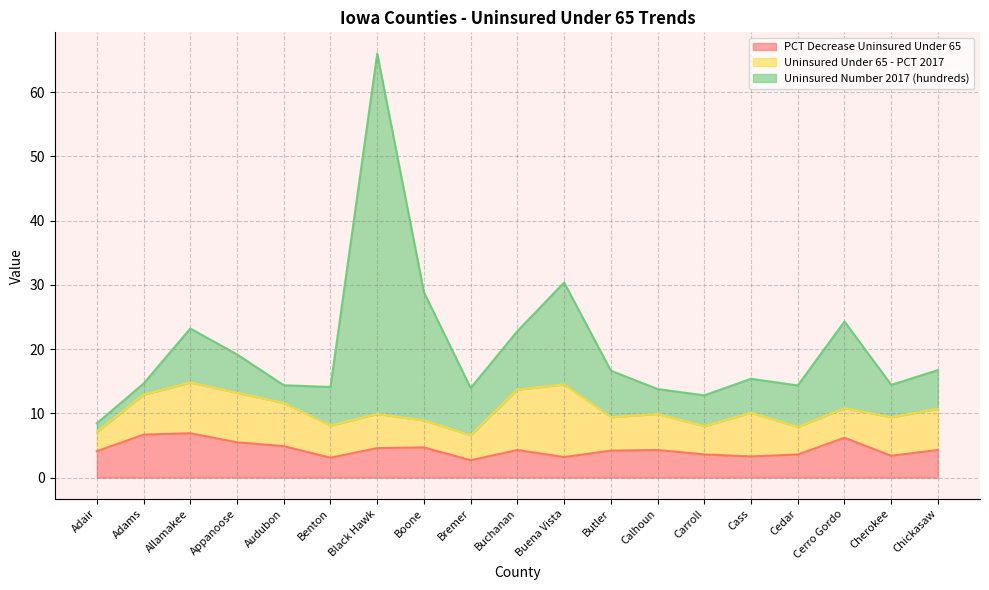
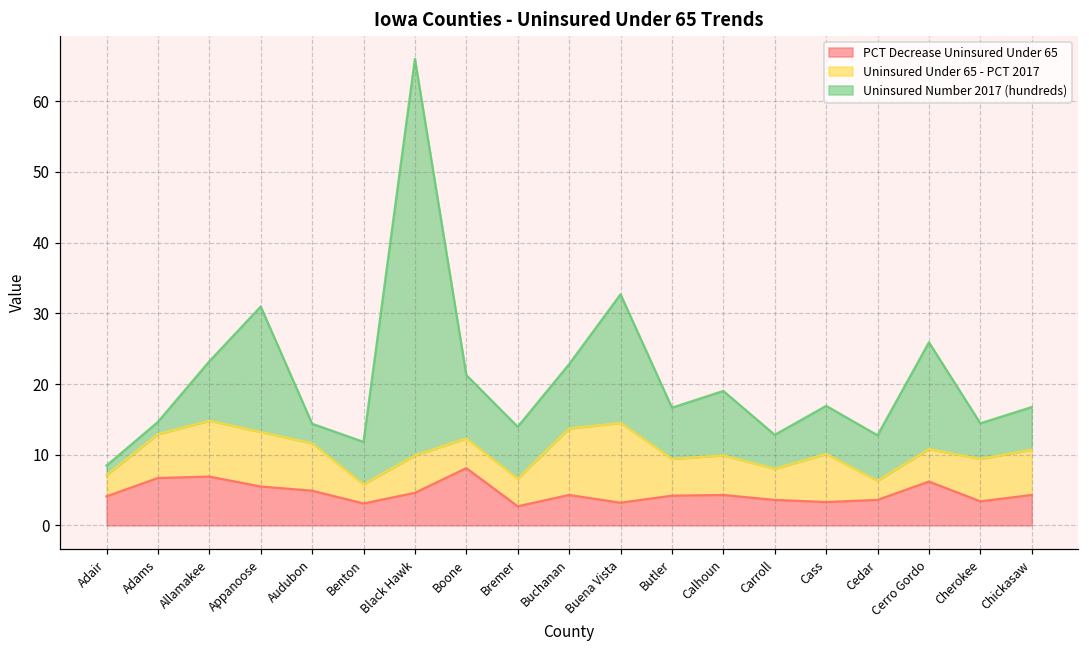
  {
    "PCT Decrease Uninsured Under 65": {
      "Adair": 4,
      "Adams": 7,
      "Allamakee": 7,
      "Appanoose": 6,
      "Audubon": 5,
      "Benton": 3,
      "Black Hawk": 5,
-     "Boone": 5,
+     "Boone": 8,
      "Bremer": 3,
      "Buchanan": 4,
      "Buena Vista": 3,
      "Butler": 4,
      "Calhoun": 4,
      "Carroll": 4,
      "Cass": 3,
      "Cedar": 4,
      "Cerro Gordo": 6,
      "Cherokee": 3,
      "Chickasaw": 4
    },
    "Uninsured Under 65 - PCT 2017": {
      "Adair": 3,
      "Adams": 6,
      "Allamakee": 8,
      "Appanoose": 8,
      "Audubon": 7,
-     "Benton": 5,
+     "Benton": 3,
      "Black Hawk": 5,
      "Boone": 4,
      "Bremer": 4,
      "Buchanan": 9,
      "Buena Vista": 11,
      "Butler": 5,
      "Calhoun": 6,
      "Carroll": 4,
      "Cass": 7,
-     "Cedar": 4,
+     "Cedar": 3,
      "Cerro Gordo": 5,
      "Cherokee": 6,
      "Chickasaw": 6
    },
    "Uninsured Number 2017 (hundreds)": {
      "Adair": 1,
      "Adams": 2,
      "Allamakee": 8,
-     "Appanoose": 6,
+     "Appanoose": 18,
      "Audubon": 3,
      "Benton": 6,
      "Black Hawk": 56,
-     "Boone": 20,
+     "Boone": 9,
      "Bremer": 7,
      "Buchanan": 9,
-     "Buena Vista": 16,
+     "Buena Vista": 18,
      "Butler": 7,
-     "Calhoun": 4,
+     "Calhoun": 9,
      "Carroll": 5,
-     "Cass": 5,
+     "Cass": 7,
      "Cedar": 6,
-     "Cerro Gordo": 14,
+     "Cerro Gordo": 15,
      "Cherokee": 5,
      "Chickasaw": 6
    }
  }
